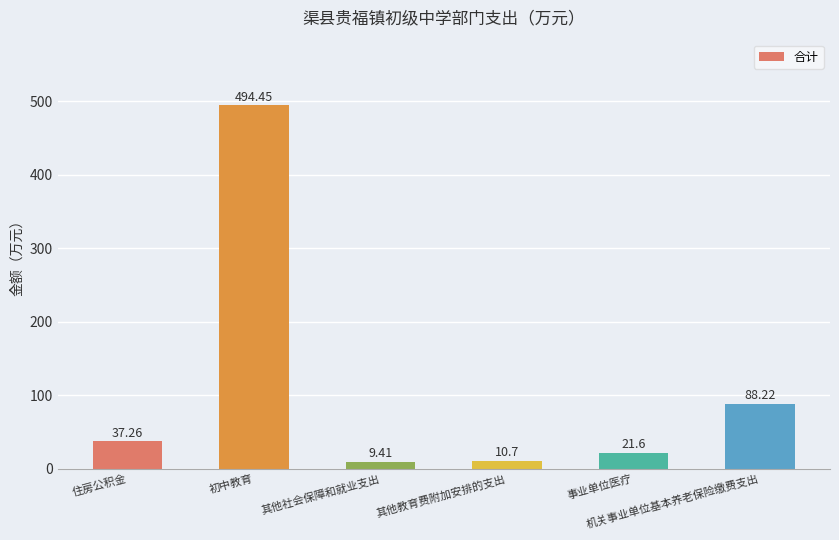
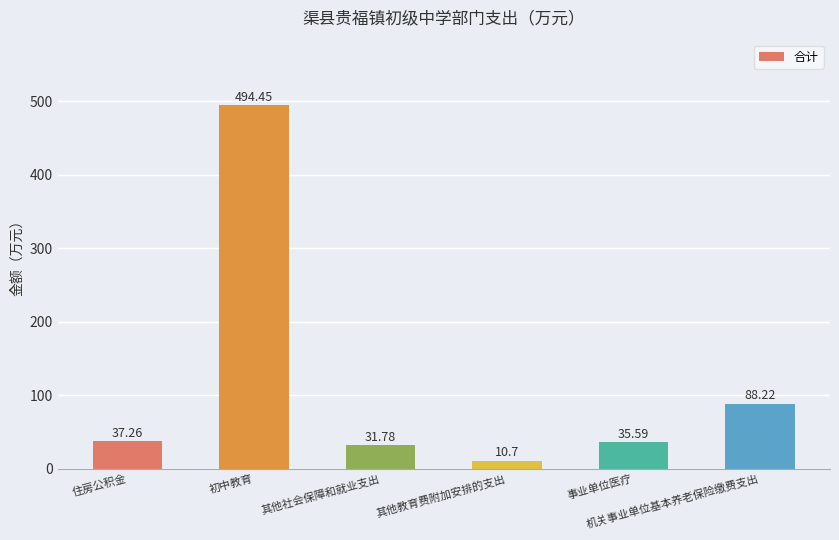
  {
    "住房公积金": 37.26,
    "初中教育": 494.45,
-   "其他社会保障和就业支出": 9.41,
+   "其他社会保障和就业支出": 31.78,
    "其他教育费附加安排的支出": 10.7,
-   "事业单位医疗": 21.6,
+   "事业单位医疗": 35.59,
    "机关事业单位基本养老保险缴费支出": 88.22
  }
